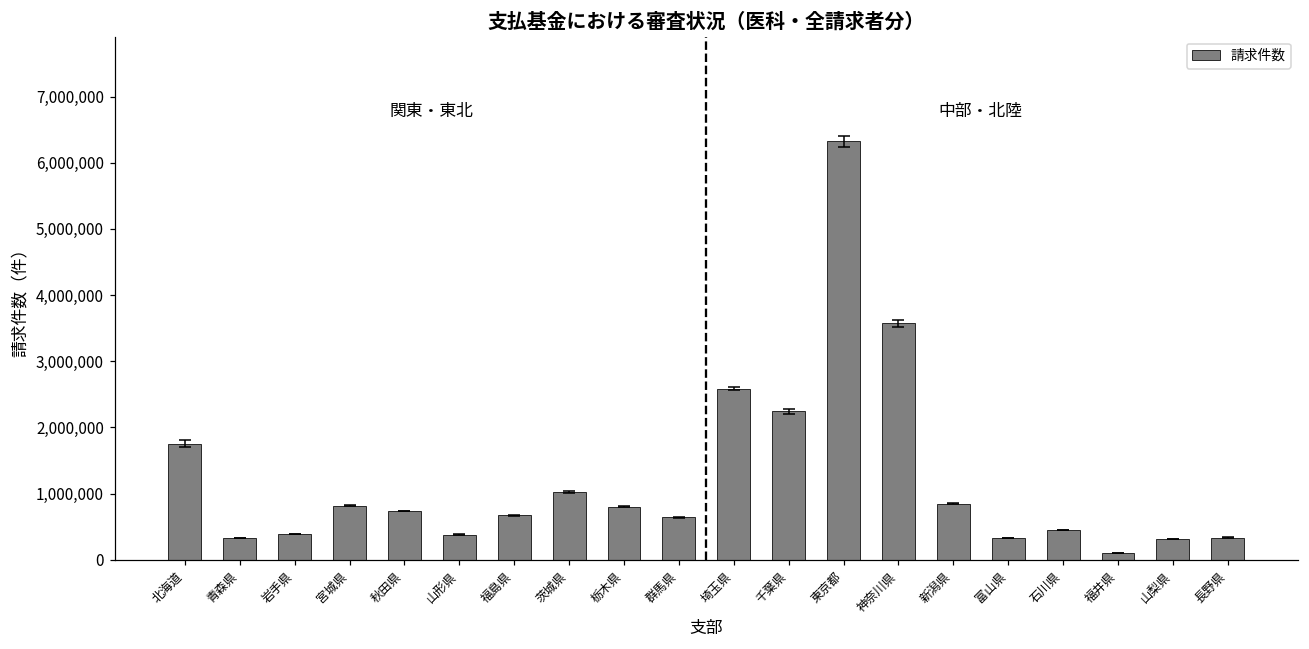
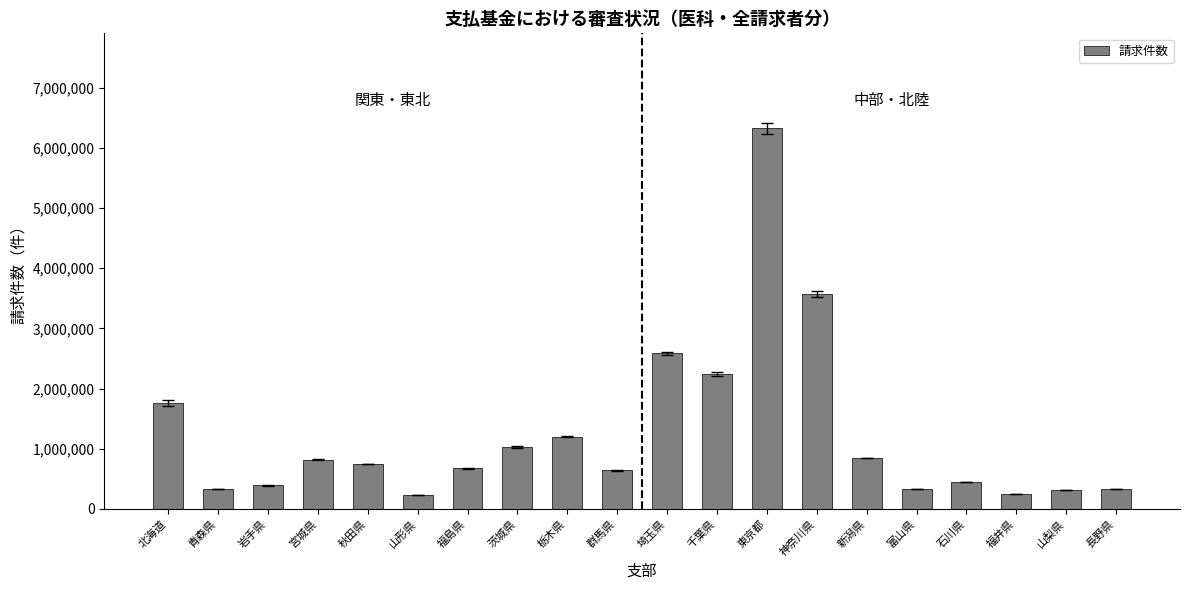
  {
    "請求件数": {
      "北海道": "1,800,000",
      "青森県": "300,000",
      "岩手県": "400,000",
      "宮城県": "800,000",
      "秋田県": "700,000",
-     "山形県": "400,000",
+     "山形県": "200,000",
      "福島県": "700,000",
      "茨城県": "1,000,000",
-     "栃木県": "800,000",
+     "栃木県": "1,200,000",
      "群馬県": "600,000",
      "埼玉県": "2,600,000",
      "千葉県": "2,200,000",
      "東京都": "6,300,000",
      "神奈川県": "3,600,000",
      "新潟県": "800,000",
      "富山県": "300,000",
      "石川県": "400,000",
-     "福井県": "100,000",
+     "福井県": "200,000",
      "山梨県": "300,000",
      "長野県": "300,000"
    }
  }
